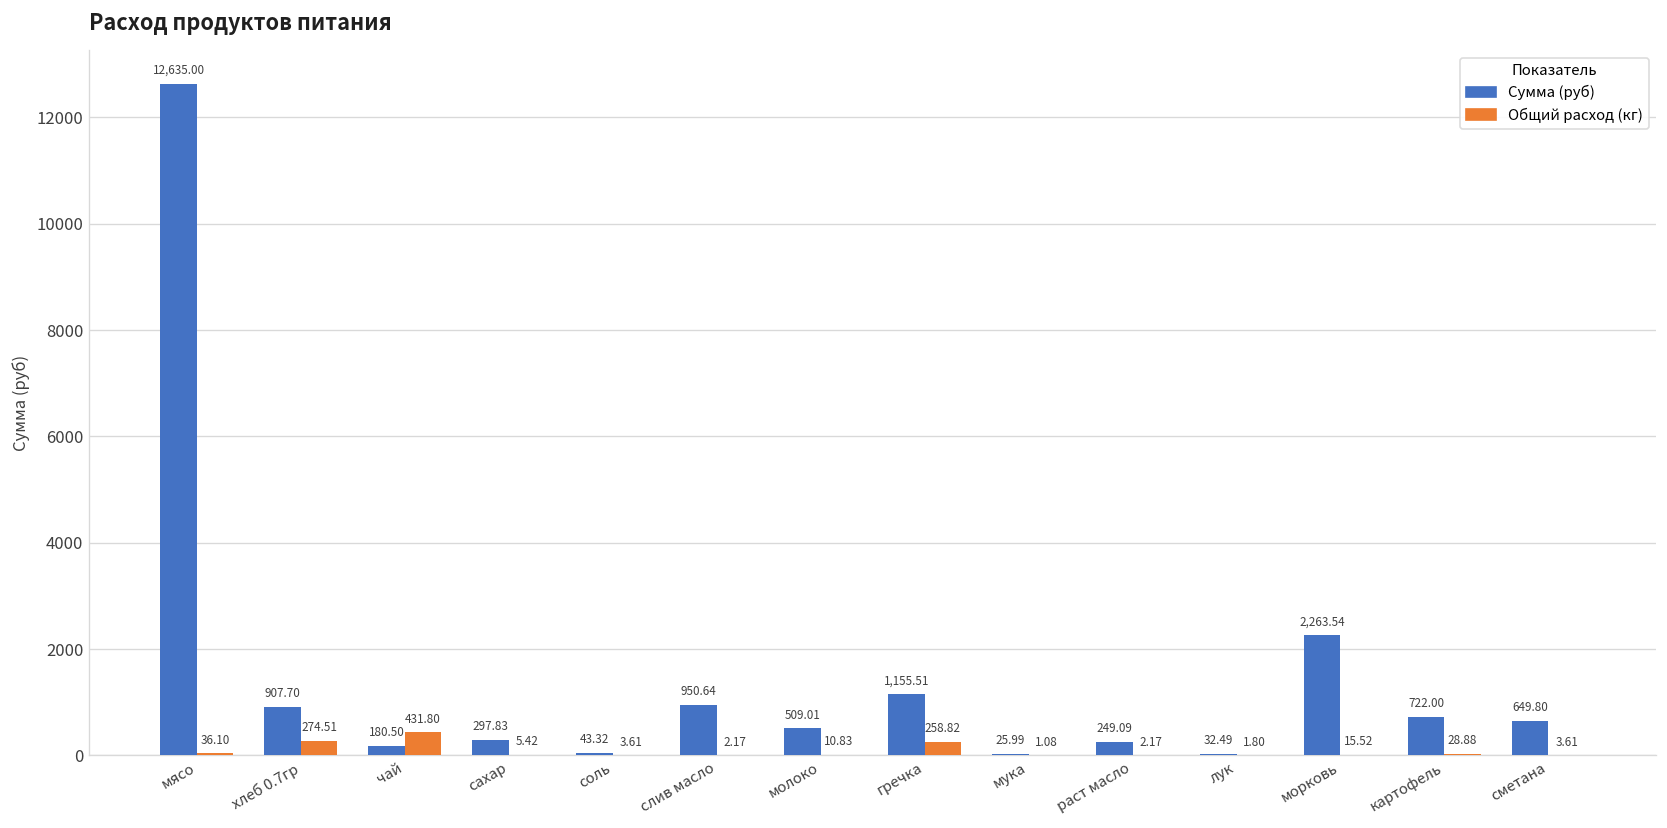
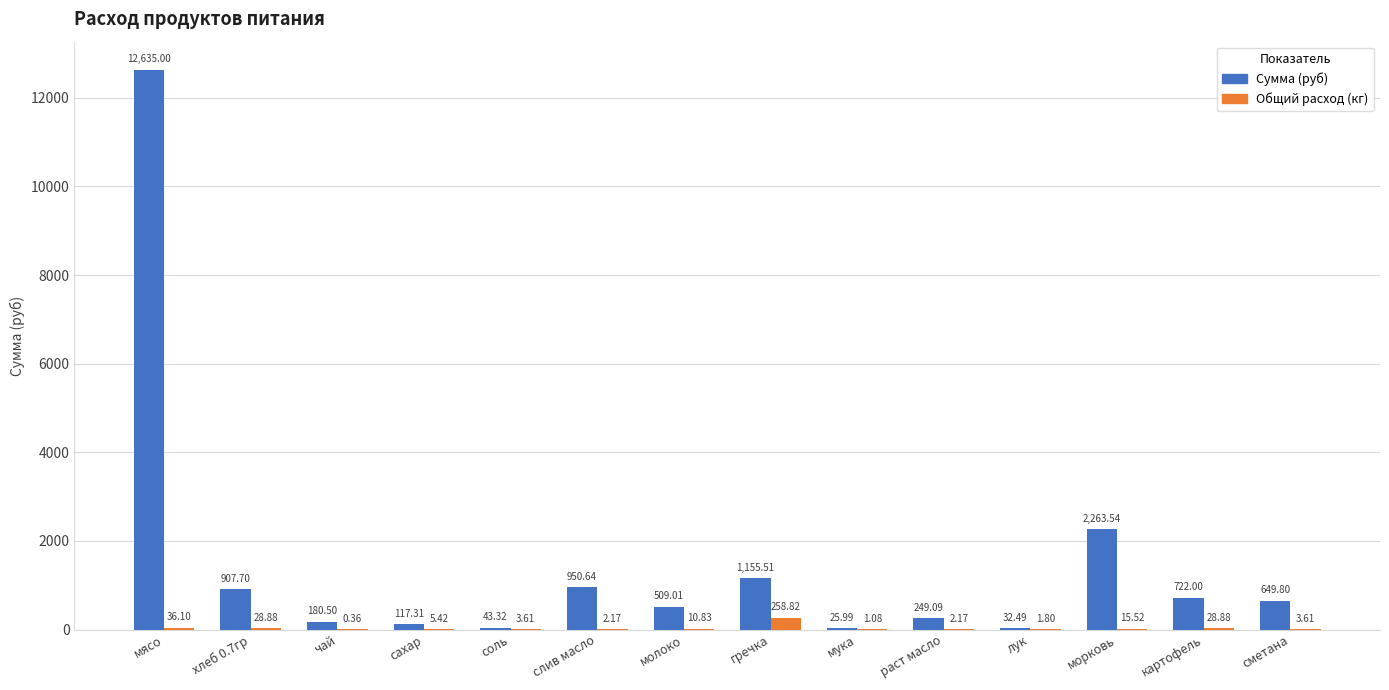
  {
    "Сумма (руб)": {
      "мясо": "12,635.00",
      "хлеб 0.7гр": "907.70",
      "чай": "180.50",
-     "сахар": "297.83",
+     "сахар": "117.31",
      "соль": "43.32",
      "слив масло": "950.64",
      "молоко": "509.01",
      "гречка": "1,155.51",
      "мука": "25.99",
      "раст масло": "249.09",
      "лук": "32.49",
      "морковь": "2,263.54",
      "картофель": "722.00",
      "сметана": "649.80"
    },
    "Общий расход (кг)": {
      "мясо": "36.10",
-     "хлеб 0.7гр": "274.51",
-     "чай": "431.80",
+     "хлеб 0.7гр": "28.88",
+     "чай": "0.36",
      "сахар": "5.42",
      "соль": "3.61",
      "слив масло": "2.17",
      "молоко": "10.83",
      "гречка": "258.82",
      "мука": "1.08",
      "раст масло": "2.17",
      "лук": "1.80",
      "морковь": "15.52",
      "картофель": "28.88",
      "сметана": "3.61"
    }
  }
